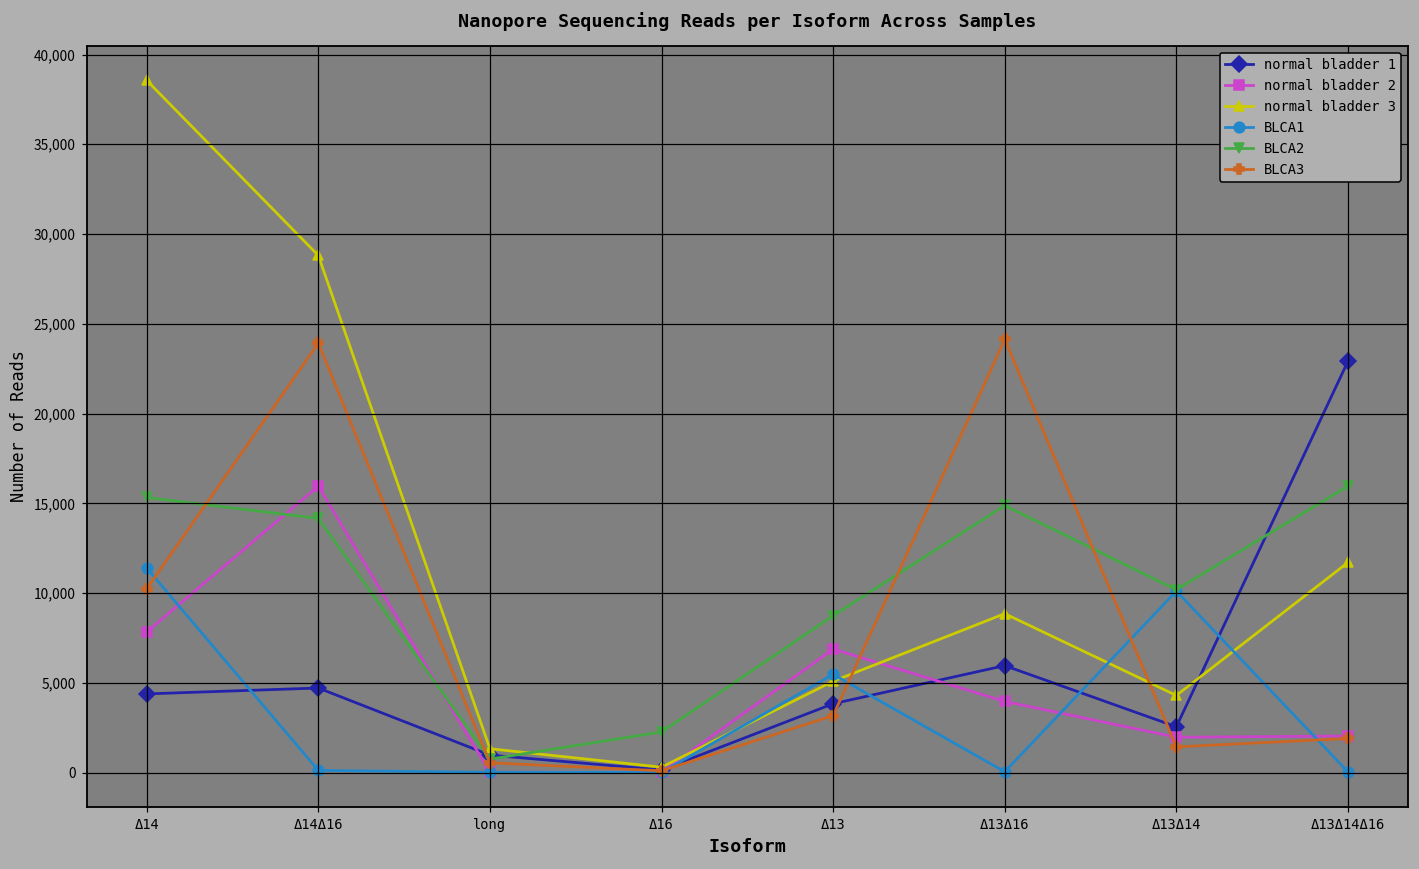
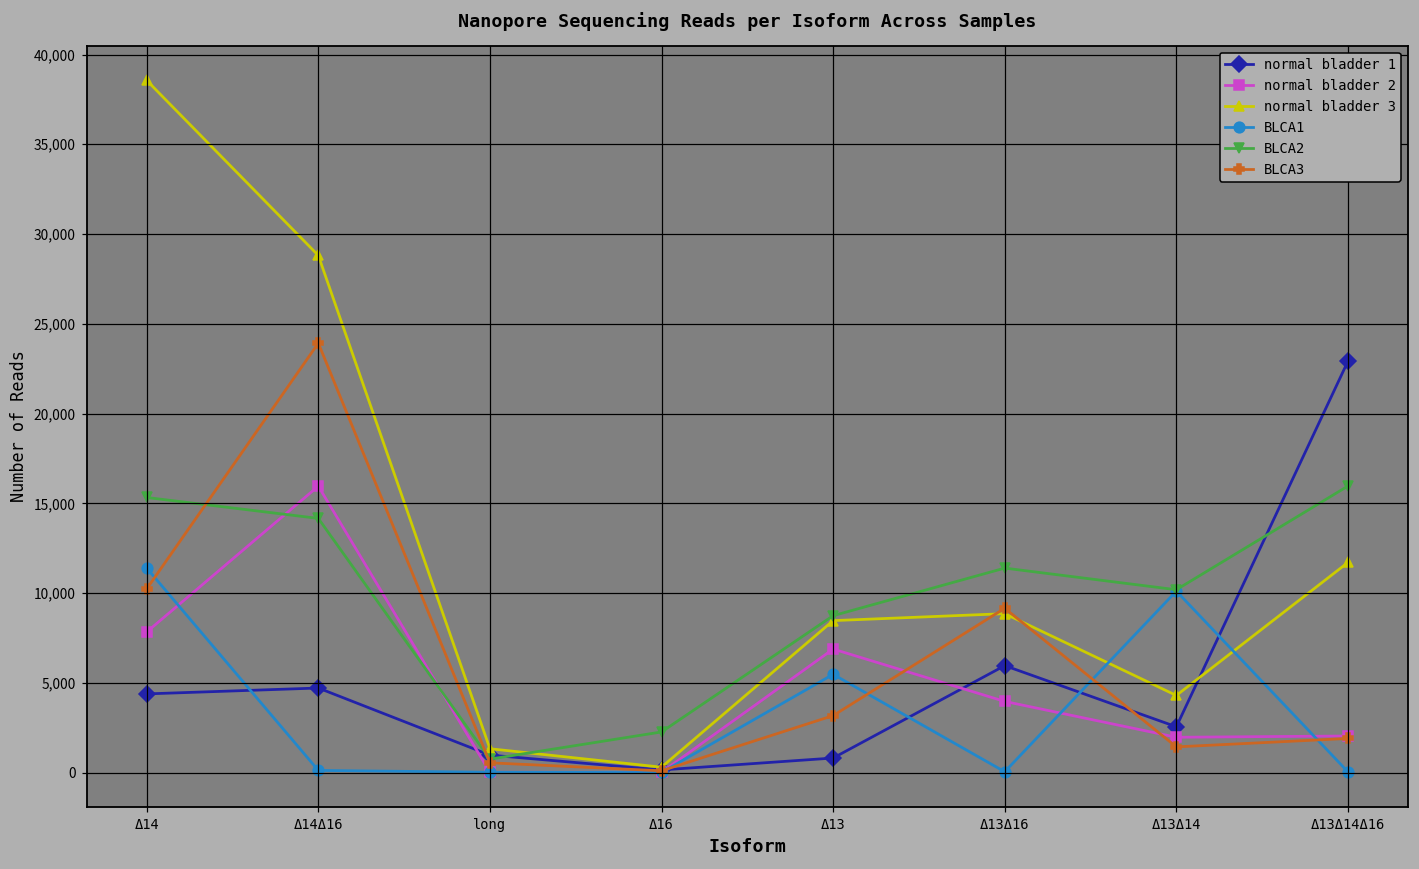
  {
    "normal bladder 1": {
      "Δ14": "4,400",
      "Δ14Δ16": "4,700",
      "long": "1,000",
-     "Δ13": "3,800",
+     "Δ13": "800",
      "Δ13Δ16": "6,000",
      "Δ13Δ14": "2,600",
      "Δ13Δ14Δ16": "22,900"
    },
    "normal bladder 2": {
      "Δ14": "7,800",
      "Δ14Δ16": "16,000",
      "Δ13": "6,900",
      "Δ13Δ16": "4,000",
      "Δ13Δ14": "2,000"
    },
    "normal bladder 3": {
      "Δ14": "38,600",
      "Δ14Δ16": "28,800",
      "long": "1,300",
      "Δ16": "300",
-     "Δ13": "5,100",
+     "Δ13": "8,500",
      "Δ13Δ16": "8,900",
      "Δ13Δ14": "4,300",
      "Δ13Δ14Δ16": "11,700"
    },
    "BLCA1": {
      "Δ14": "11,400",
      "Δ14Δ16": "100",
      "Δ13": "5,500",
      "Δ13Δ16": "0",
      "Δ13Δ14Δ16": "0"
    },
    "BLCA2": {
      "Δ14": "15,300",
      "Δ14Δ16": "14,200",
      "long": "800",
      "Δ16": "2,300",
      "Δ13": "8,700",
-     "Δ13Δ16": "14,900",
+     "Δ13Δ16": "11,400",
      "Δ13Δ14Δ16": "16,000"
    },
    "BLCA3": {
      "Δ14": "10,200",
      "Δ14Δ16": "23,900",
      "long": "500",
      "Δ13": "3,200",
-     "Δ13Δ16": "24,100",
+     "Δ13Δ16": "9,200",
      "Δ13Δ14": "1,400"
    }
  }
